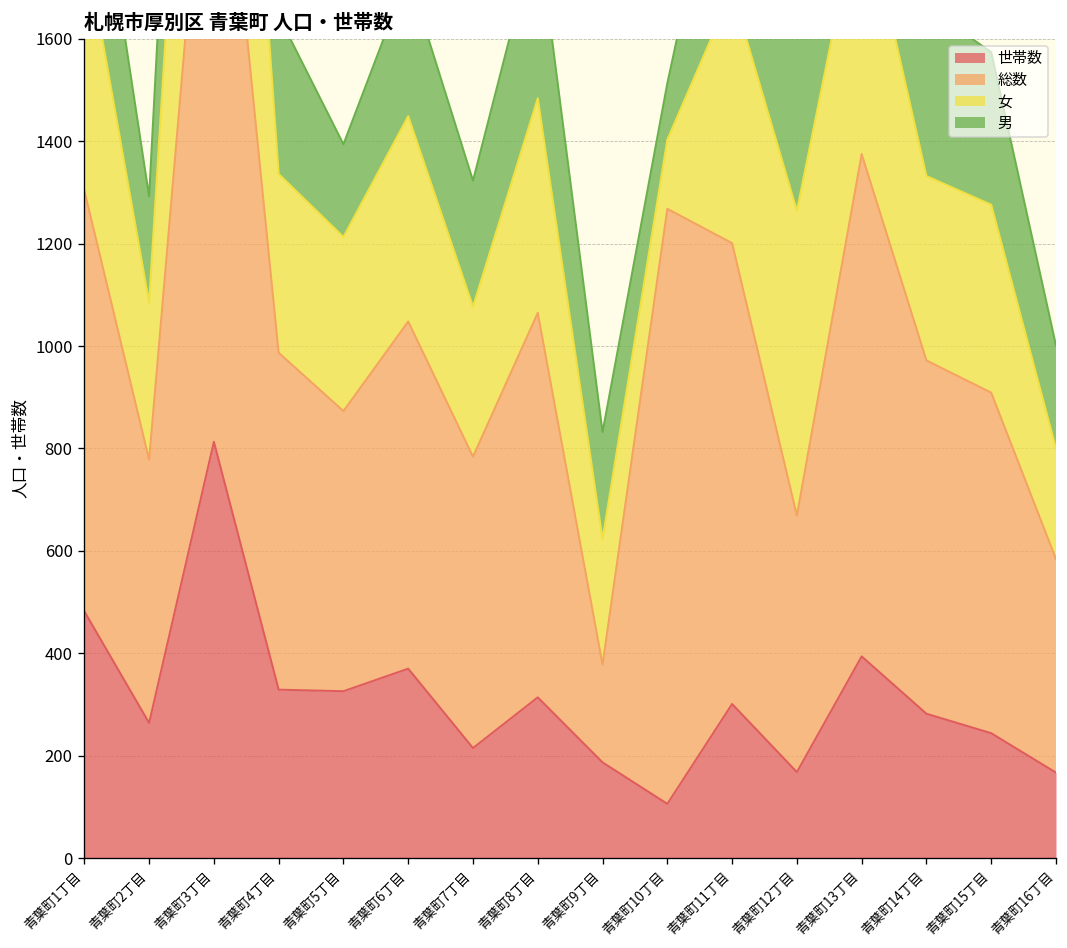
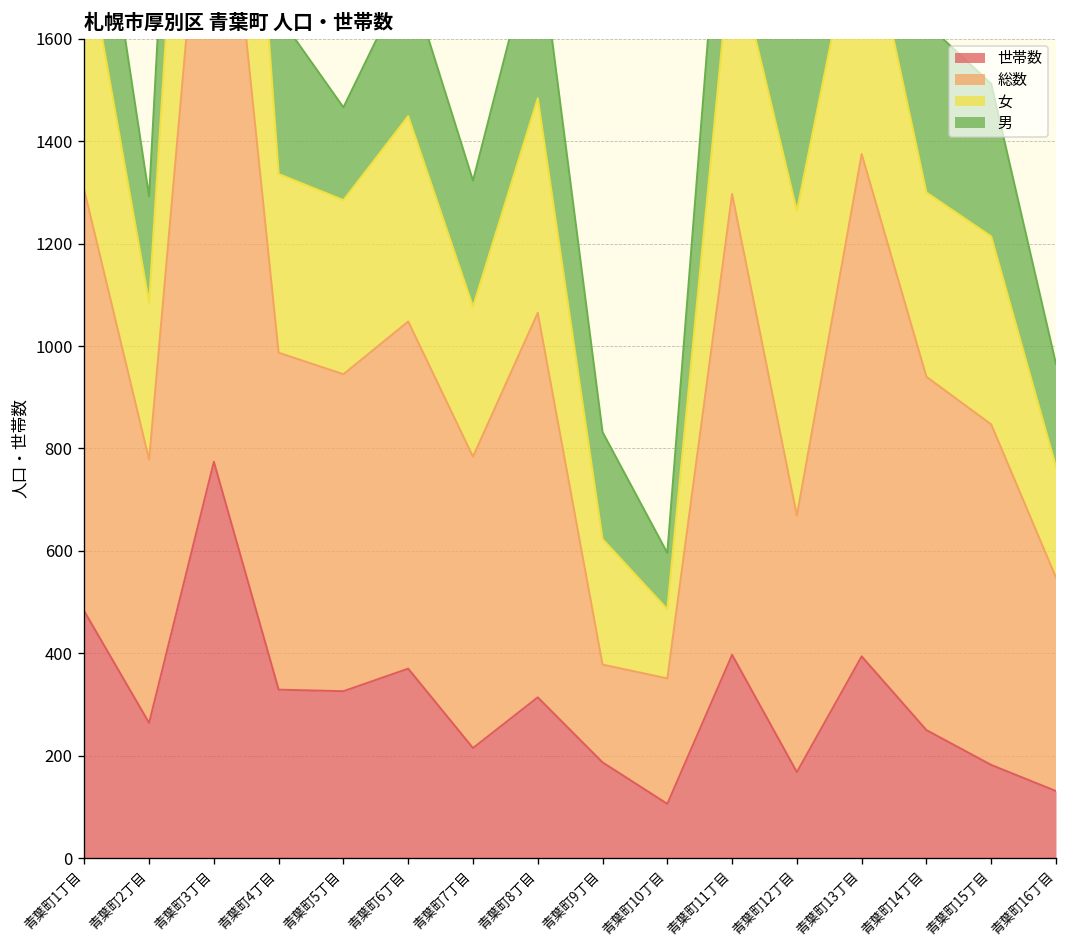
  {
    "世帯数": {
      "青葉町1丁目": 480,
      "青葉町2丁目": 260,
-     "青葉町3丁目": 810,
+     "青葉町3丁目": 770,
      "青葉町4丁目": 330,
      "青葉町5丁目": 330,
      "青葉町6丁目": 370,
      "青葉町7丁目": 220,
      "青葉町8丁目": 310,
      "青葉町9丁目": 190,
      "青葉町10丁目": 110,
-     "青葉町11丁目": 300,
+     "青葉町11丁目": 400,
      "青葉町12丁目": 170,
      "青葉町13丁目": 390,
-     "青葉町14丁目": 280,
-     "青葉町15丁目": 240,
-     "青葉町16丁目": 170
+     "青葉町14丁目": 250,
+     "青葉町15丁目": 180,
+     "青葉町16丁目": 130
    },
    "総数": {
      "青葉町1丁目": 820,
      "青葉町2丁目": 510,
      "青葉町4丁目": 660,
-     "青葉町5丁目": 550,
+     "青葉町5丁目": 620,
      "青葉町6丁目": 680,
      "青葉町7丁目": 570,
      "青葉町8丁目": 750,
      "青葉町9丁目": 190,
-     "青葉町10丁目": 1160,
+     "青葉町10丁目": 250,
      "青葉町11丁目": 900,
      "青葉町12丁目": 500,
      "青葉町13丁目": 980,
      "青葉町14丁目": 690,
      "青葉町15丁目": 670,
      "青葉町16丁目": 420
    },
    "女": {
      "青葉町2丁目": 310,
      "青葉町4丁目": 350,
      "青葉町5丁目": 340,
      "青葉町6丁目": 400,
      "青葉町7丁目": 290,
      "青葉町8丁目": 420,
      "青葉町9丁目": 250,
      "青葉町10丁目": 140,
      "青葉町12丁目": 600,
      "青葉町14丁目": 360,
      "青葉町15丁目": 370,
      "青葉町16丁目": 220
    },
    "男": {
      "青葉町2丁目": 210,
      "青葉町5丁目": 180,
      "青葉町7丁目": 250,
      "青葉町9丁目": 210,
      "青葉町10丁目": 110,
      "青葉町16丁目": 200
    }
  }
